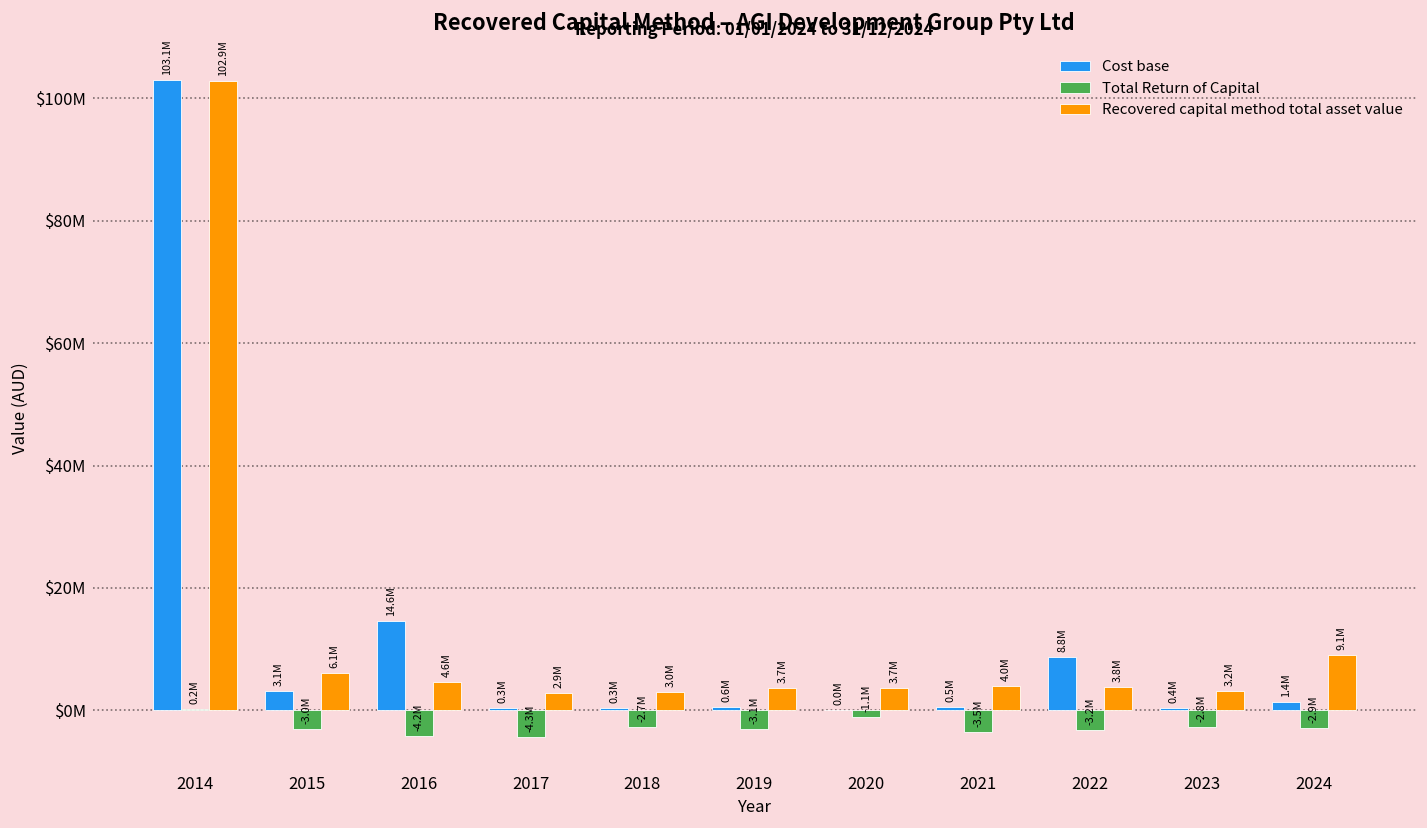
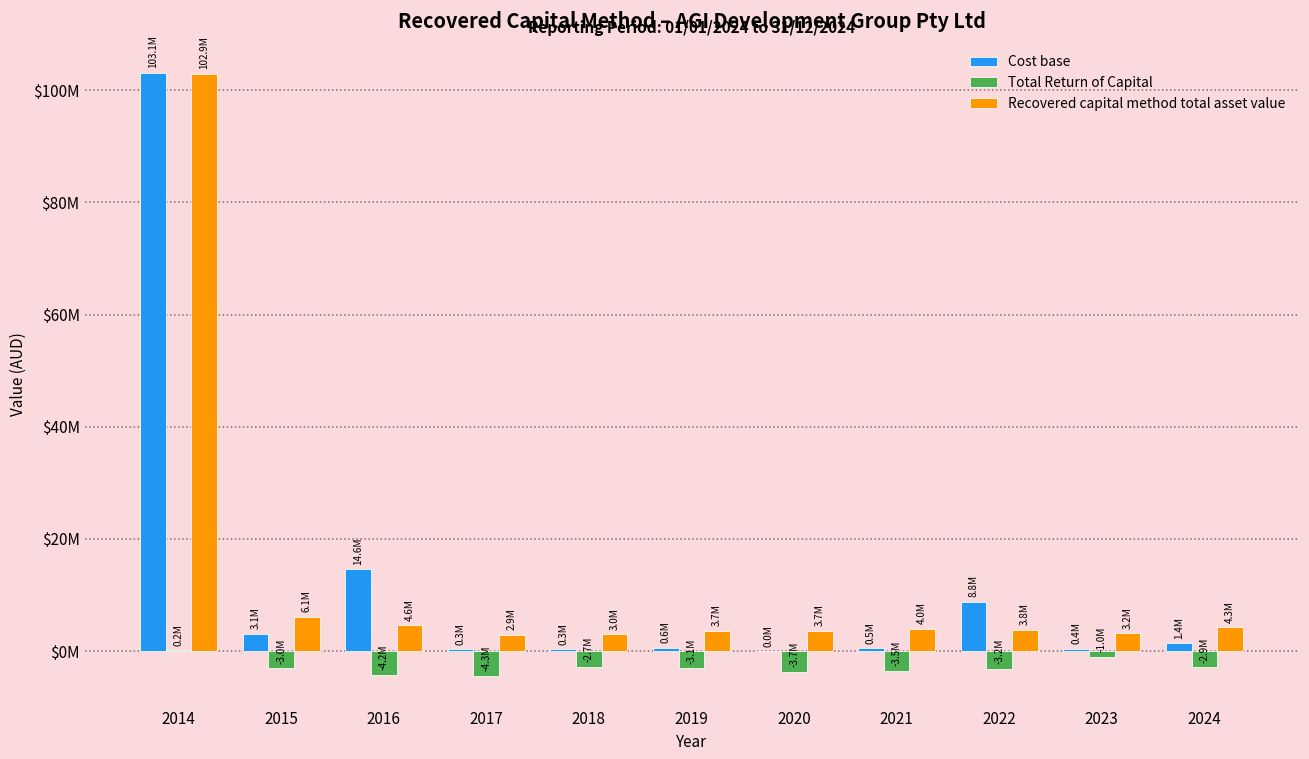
  {
    "Cost base": {
      "2014": "103.1M",
      "2015": "3.1M",
      "2016": "14.6M",
      "2017": "0.3M",
      "2018": "0.3M",
      "2019": "0.6M",
      "2021": "0.5M",
      "2022": "8.8M",
      "2023": "0.4M",
      "2024": "1.4M"
    },
    "Total Return of Capital": {
      "2014": "0.2M",
      "2015": "-3.0M",
      "2016": "-4.2M",
      "2017": "-4.3M",
      "2018": "-2.7M",
      "2019": "-3.1M",
-     "2020": "-1.1M",
+     "2020": "-3.7M",
      "2021": "-3.5M",
      "2022": "-3.2M",
-     "2023": "-2.8M",
+     "2023": "-1.0M",
      "2024": "-2.9M"
    },
    "Recovered capital method total asset value": {
      "2014": "102.9M",
      "2015": "6.1M",
      "2016": "4.6M",
      "2017": "2.9M",
      "2018": "3.0M",
      "2019": "3.7M",
      "2020": "3.7M",
      "2021": "4.0M",
      "2022": "3.8M",
      "2023": "3.2M",
-     "2024": "9.1M"
+     "2024": "4.3M"
    }
  }
